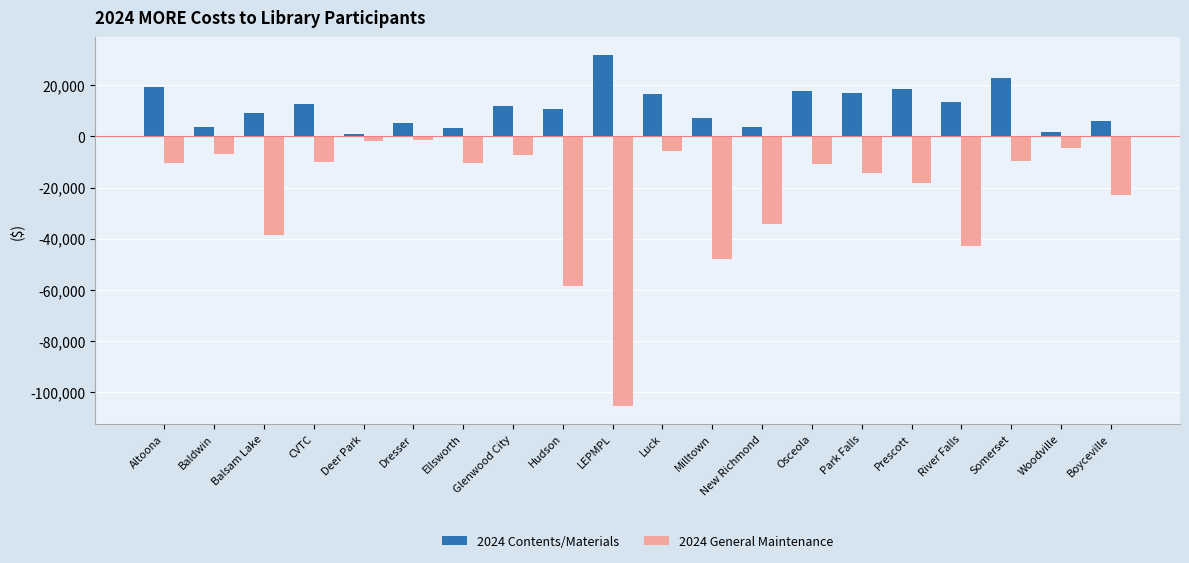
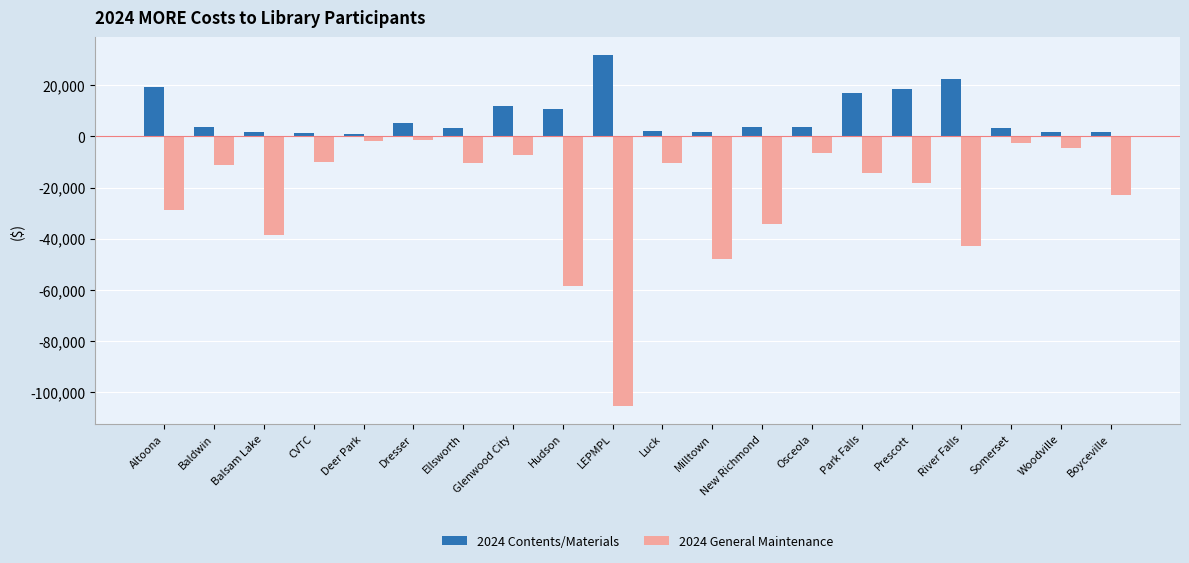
  {
    "2024 Contents/Materials": {
      "Altoona": "19,000",
      "Baldwin": "4,000",
-     "Balsam Lake": "9,000",
-     "CVTC": "13,000",
+     "Balsam Lake": "2,000",
+     "CVTC": "1,000",
      "Dresser": "5,000",
      "Ellsworth": "3,000",
      "Glenwood City": "12,000",
      "Hudson": "11,000",
      "LEPMPL": "32,000",
-     "Luck": "16,000",
-     "Milltown": "7,000",
+     "Luck": "2,000",
+     "Milltown": "2,000",
      "New Richmond": "4,000",
-     "Osceola": "18,000",
+     "Osceola": "4,000",
      "Park Falls": "17,000",
      "Prescott": "19,000",
-     "River Falls": "13,000",
-     "Somerset": "23,000",
+     "River Falls": "22,000",
+     "Somerset": "3,000",
      "Woodville": "2,000",
-     "Boyceville": "6,000"
+     "Boyceville": "2,000"
    },
    "2024 General Maintenance": {
-     "Altoona": "-10,000",
-     "Baldwin": "-7,000",
+     "Altoona": "-29,000",
+     "Baldwin": "-11,000",
      "Balsam Lake": "-38,000",
      "CVTC": "-10,000",
      "Deer Park": "-2,000",
      "Dresser": "-2,000",
      "Ellsworth": "-11,000",
      "Glenwood City": "-7,000",
      "Hudson": "-59,000",
      "LEPMPL": "-106,000",
-     "Luck": "-6,000",
+     "Luck": "-10,000",
      "Milltown": "-48,000",
      "New Richmond": "-34,000",
-     "Osceola": "-11,000",
+     "Osceola": "-6,000",
      "Park Falls": "-14,000",
      "Prescott": "-18,000",
      "River Falls": "-43,000",
-     "Somerset": "-10,000",
+     "Somerset": "-3,000",
      "Woodville": "-5,000",
      "Boyceville": "-23,000"
    }
  }
